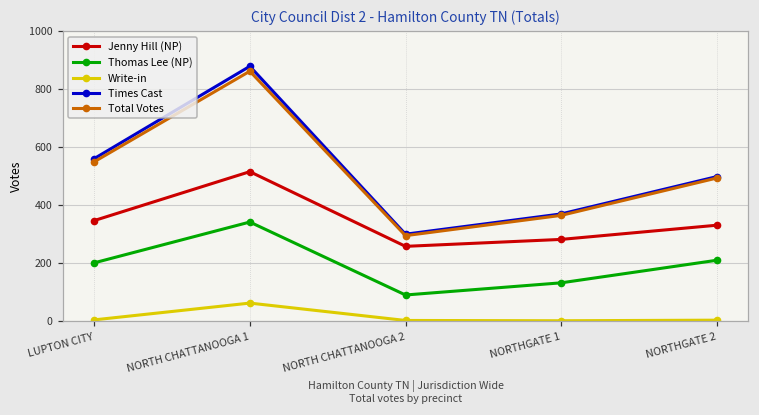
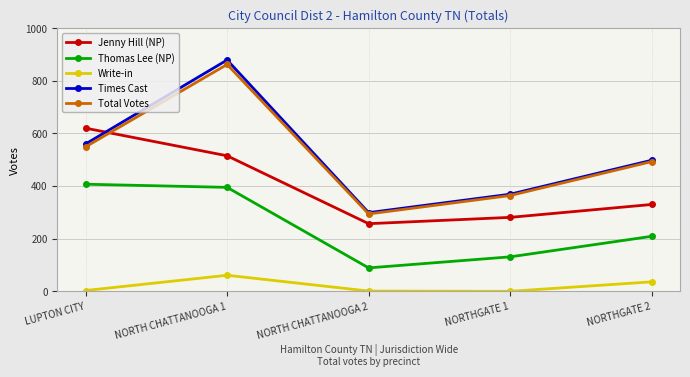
  {
    "Jenny Hill (NP)": {
-     "LUPTON CITY": 350,
+     "LUPTON CITY": 620,
      "NORTH CHATTANOOGA 1": 520,
      "NORTH CHATTANOOGA 2": 260,
      "NORTHGATE 1": 280,
      "NORTHGATE 2": 330
    },
    "Thomas Lee (NP)": {
-     "LUPTON CITY": 200,
-     "NORTH CHATTANOOGA 1": 340,
+     "LUPTON CITY": 410,
+     "NORTH CHATTANOOGA 1": 400,
      "NORTH CHATTANOOGA 2": 90,
      "NORTHGATE 1": 130,
      "NORTHGATE 2": 210
    },
    "Write-in": {
      "LUPTON CITY": 0,
      "NORTH CHATTANOOGA 1": 60,
      "NORTH CHATTANOOGA 2": 0,
      "NORTHGATE 1": 0,
-     "NORTHGATE 2": 0
+     "NORTHGATE 2": 40
    },
    "Times Cast": {
      "LUPTON CITY": 560,
      "NORTH CHATTANOOGA 1": 880
    },
    "Total Votes": {
      "LUPTON CITY": 550,
      "NORTH CHATTANOOGA 1": 860
    }
  }
